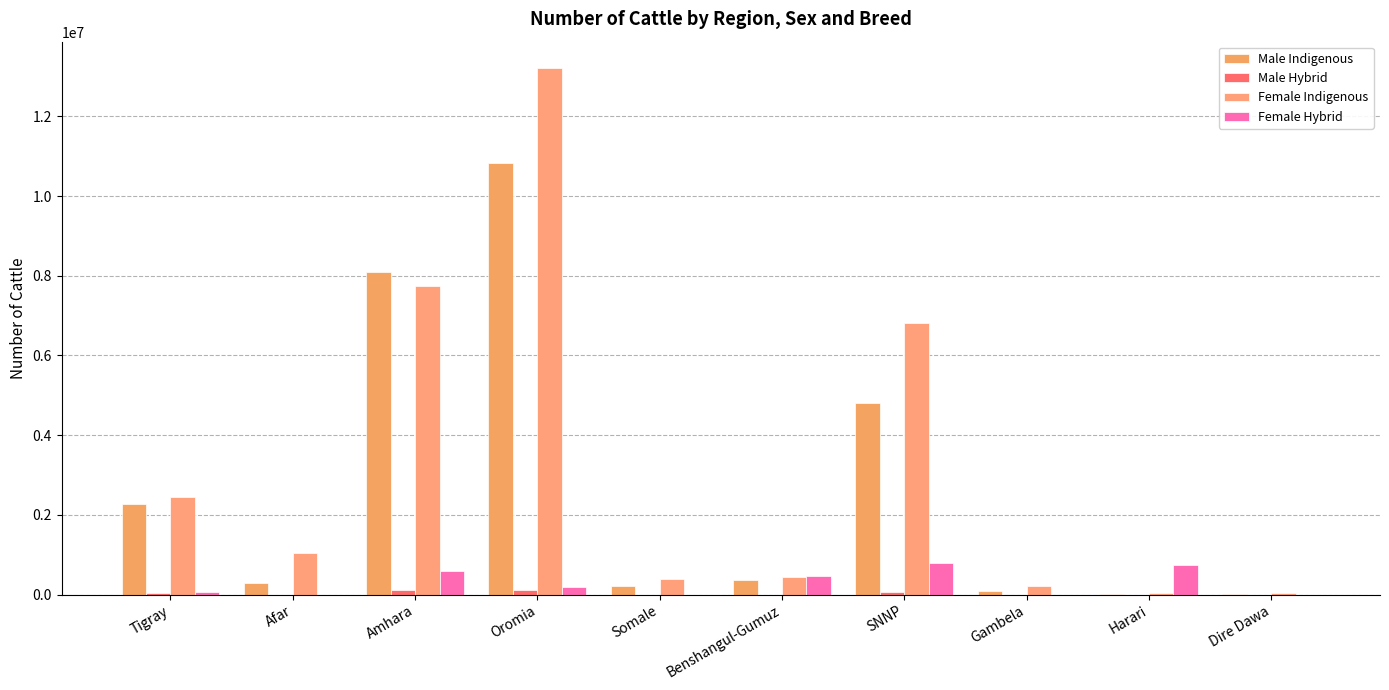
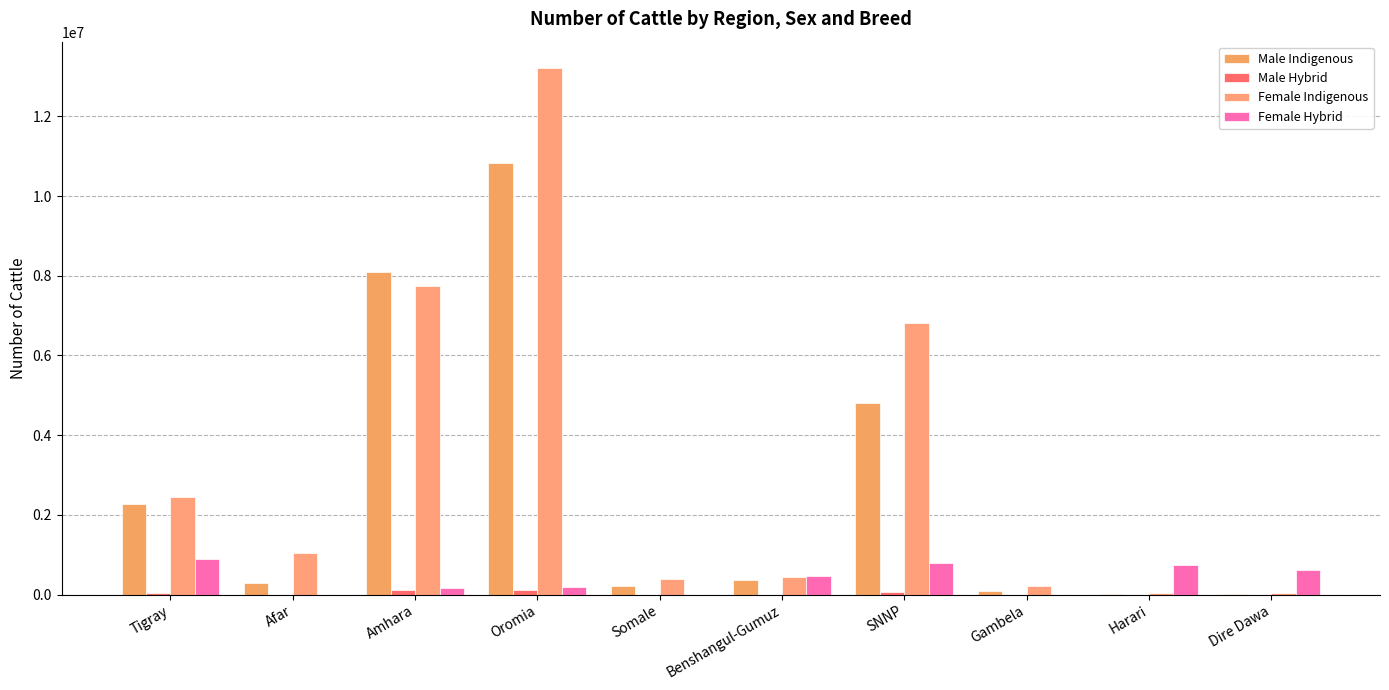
  {
    "Female Hybrid": {
-     "Tigray": 100000,
+     "Tigray": 900000,
      "Afar": 0,
-     "Amhara": 600000,
+     "Amhara": 200000,
      "Oromia": 200000,
      "Somale": 0,
      "Benshangul-Gumuz": 500000,
      "SNNP": 800000,
      "Gambela": 0,
      "Harari": 700000,
-     "Dire Dawa": 0
+     "Dire Dawa": 600000
    }
  }
